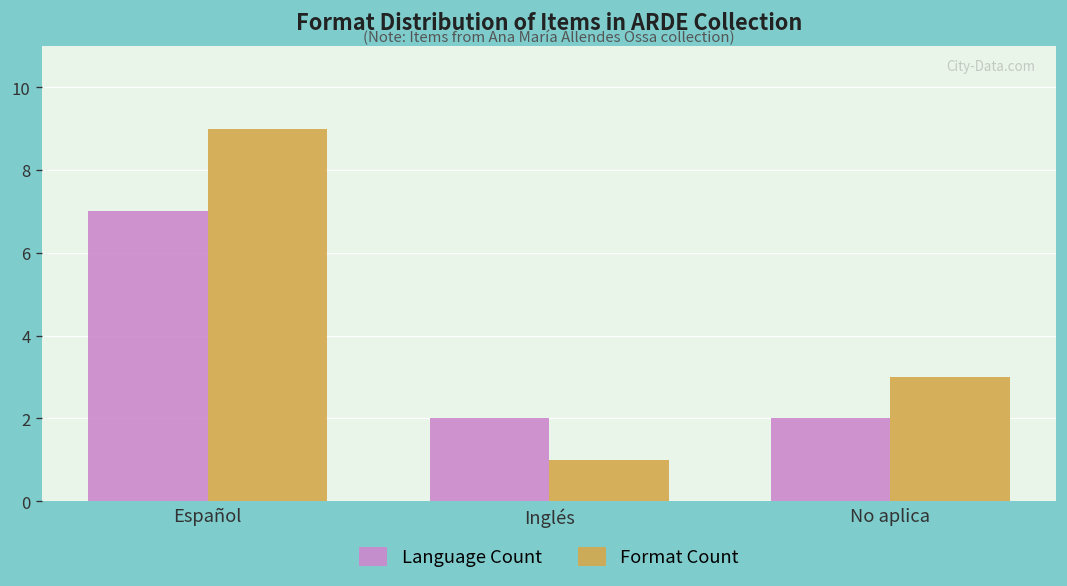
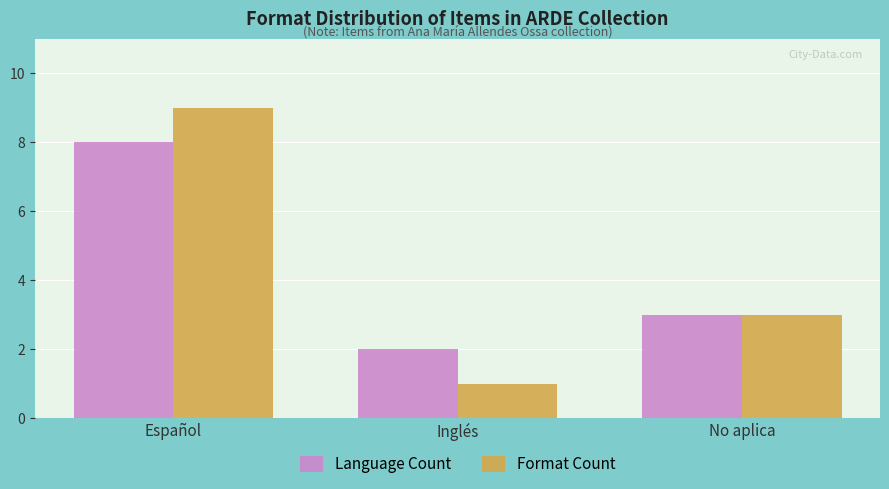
  {
    "Language Count": {
-     "Español": 7,
+     "Español": 8,
      "Inglés": 2,
-     "No aplica": 2
+     "No aplica": 3
    },
    "Format Count": {
      "Español": 9,
      "Inglés": 1,
      "No aplica": 3
    }
  }
